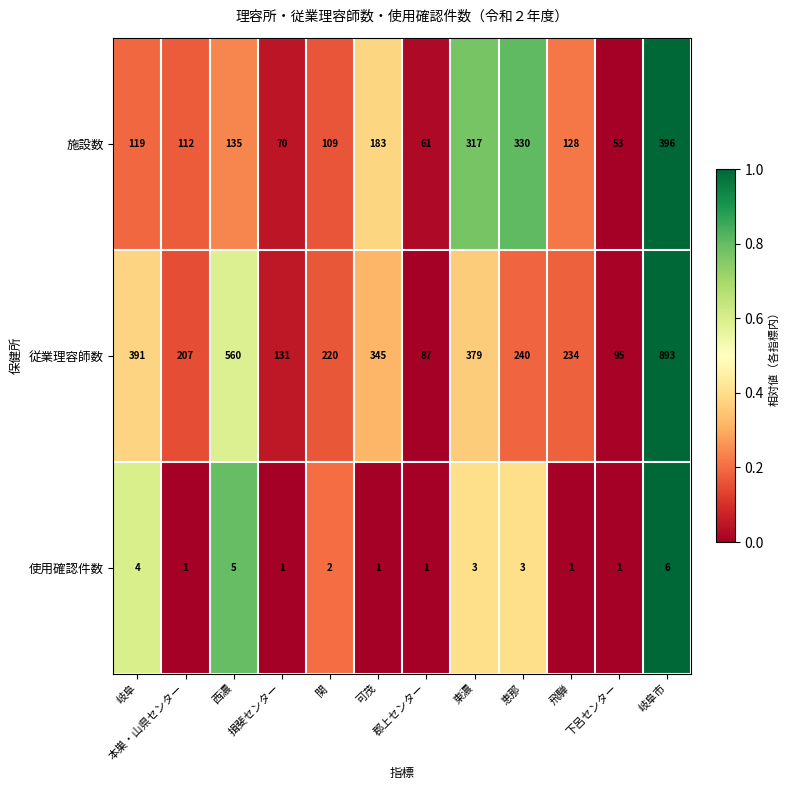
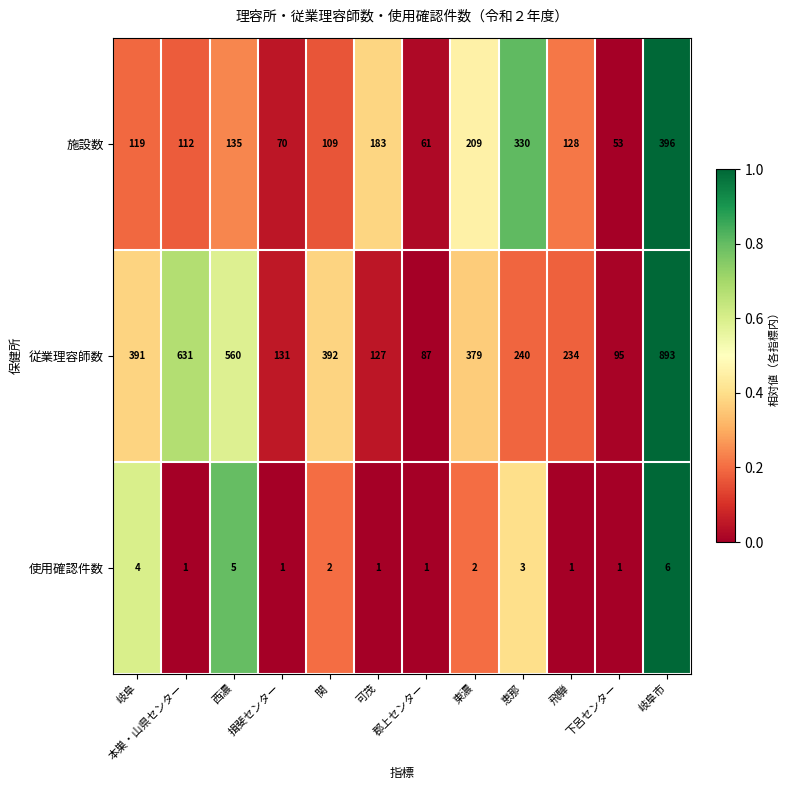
  {
    "施設数": {
      "岐阜": 119,
      "本巣・山県センター": 112,
      "西濃": 135,
      "揖斐センター": 70,
      "関": 109,
      "可茂": 183,
      "郡上センター": 61,
-     "東濃": 317,
+     "東濃": 209,
      "恵那": 330,
      "飛騨": 128,
      "下呂センター": 53,
      "岐阜市": 396
    },
    "従業理容師数": {
      "岐阜": 391,
-     "本巣・山県センター": 207,
+     "本巣・山県センター": 631,
      "西濃": 560,
      "揖斐センター": 131,
-     "関": 220,
-     "可茂": 345,
+     "関": 392,
+     "可茂": 127,
      "郡上センター": 87,
      "東濃": 379,
      "恵那": 240,
      "飛騨": 234,
      "下呂センター": 95,
      "岐阜市": 893
    },
    "使用確認件数": {
      "岐阜": 4,
      "本巣・山県センター": 1,
      "西濃": 5,
      "揖斐センター": 1,
      "関": 2,
      "可茂": 1,
      "郡上センター": 1,
-     "東濃": 3,
+     "東濃": 2,
      "恵那": 3,
      "飛騨": 1,
      "下呂センター": 1,
      "岐阜市": 6
    }
  }
